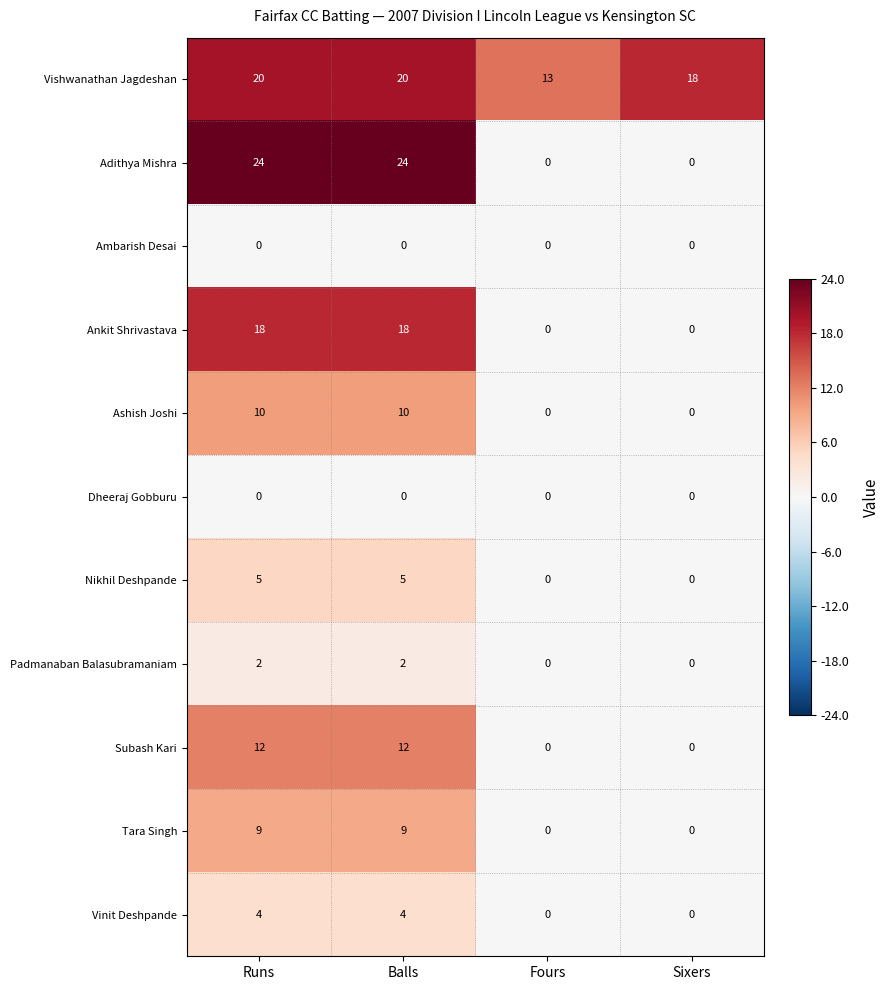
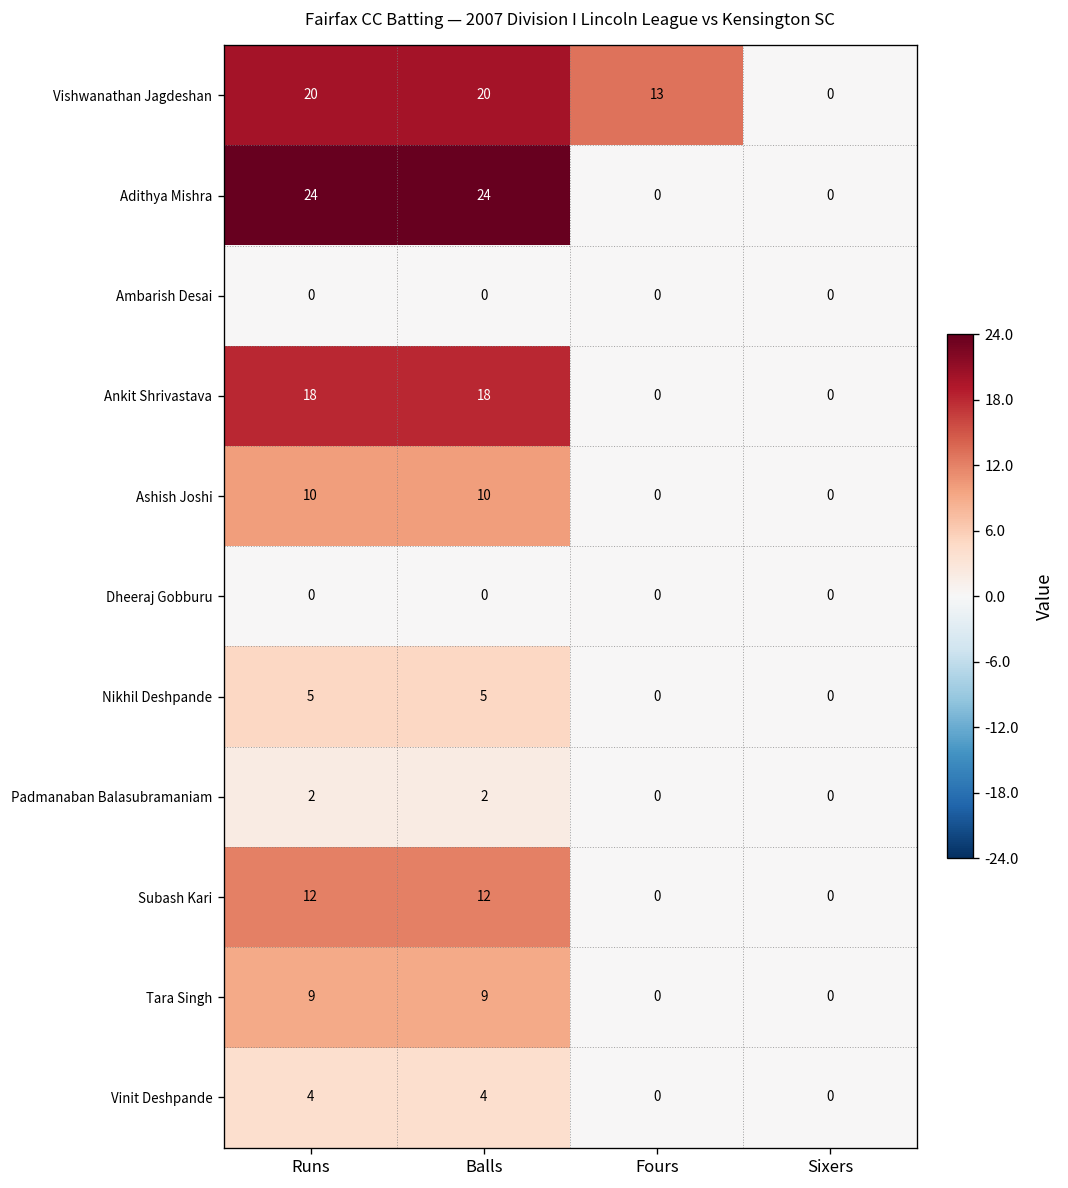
  {
    "Vishwanathan Jagdeshan": {
      "Runs": 20,
      "Balls": 20,
      "Fours": 13,
-     "Sixers": 18
+     "Sixers": 0
    },
    "Adithya Mishra": {
      "Runs": 24,
      "Balls": 24,
      "Fours": 0,
      "Sixers": 0
    },
    "Ambarish Desai": {
      "Runs": 0,
      "Balls": 0,
      "Fours": 0,
      "Sixers": 0
    },
    "Ankit Shrivastava": {
      "Runs": 18,
      "Balls": 18,
      "Fours": 0,
      "Sixers": 0
    },
    "Ashish Joshi": {
      "Runs": 10,
      "Balls": 10,
      "Fours": 0,
      "Sixers": 0
    },
    "Dheeraj Gobburu": {
      "Runs": 0,
      "Balls": 0,
      "Fours": 0,
      "Sixers": 0
    },
    "Nikhil Deshpande": {
      "Runs": 5,
      "Balls": 5,
      "Fours": 0,
      "Sixers": 0
    },
    "Padmanaban Balasubramaniam": {
      "Runs": 2,
      "Balls": 2,
      "Fours": 0,
      "Sixers": 0
    },
    "Subash Kari": {
      "Runs": 12,
      "Balls": 12,
      "Fours": 0,
      "Sixers": 0
    },
    "Tara Singh": {
      "Runs": 9,
      "Balls": 9,
      "Fours": 0,
      "Sixers": 0
    },
    "Vinit Deshpande": {
      "Runs": 4,
      "Balls": 4,
      "Fours": 0,
      "Sixers": 0
    }
  }
